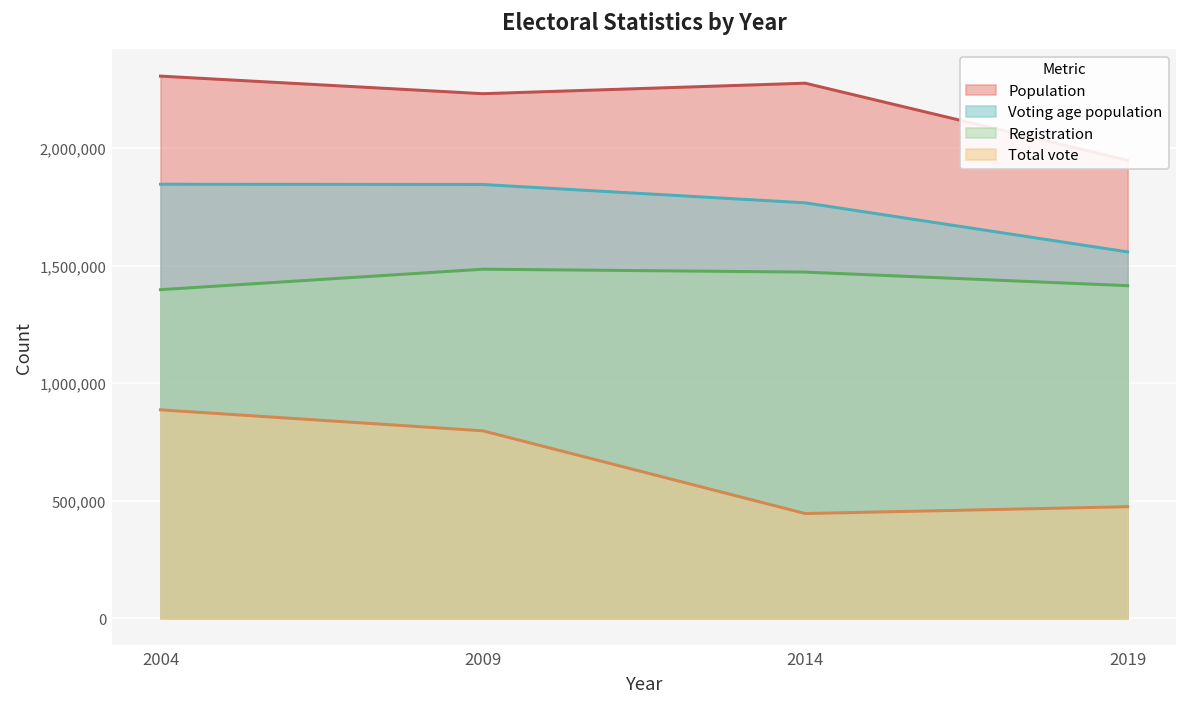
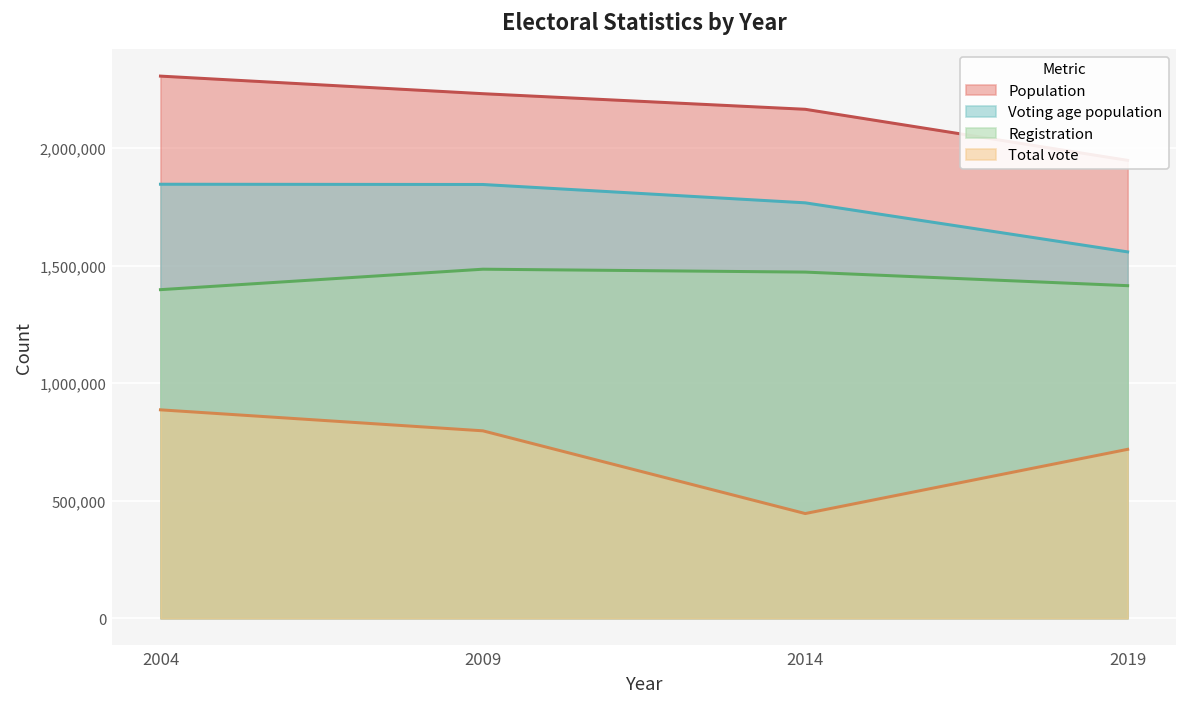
  {
    "Population": {
      "2004": "2,310,000",
      "2009": "2,230,000",
-     "2014": "2,280,000"
+     "2014": "2,170,000"
    },
    "Total vote": {
      "2004": "890,000",
      "2009": "800,000",
      "2014": "450,000",
-     "2019": "470,000"
+     "2019": "720,000"
    }
  }
